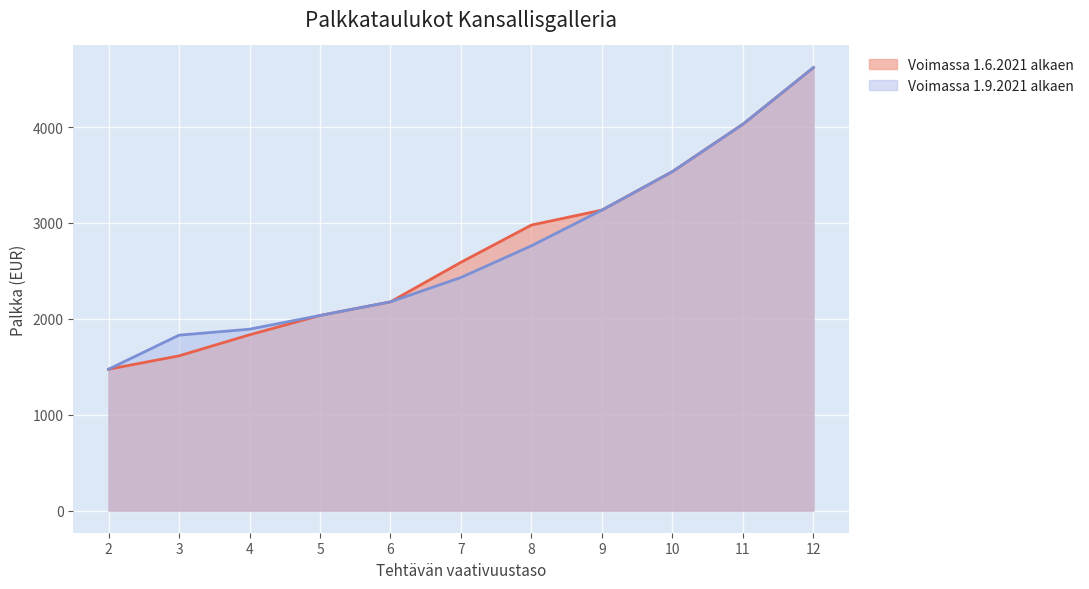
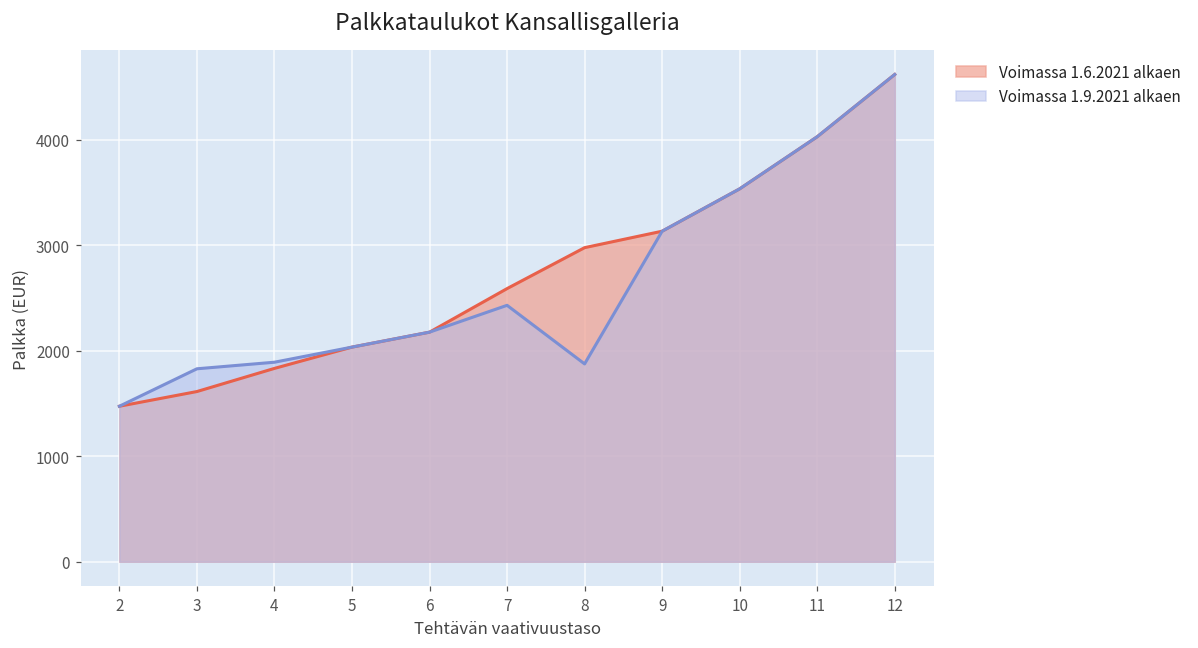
  {
    "Voimassa 1.6.2021 alkaen": {
      "3": 1600,
      "4": 1800,
      "7": 2600,
      "8": 3000
    },
    "Voimassa 1.9.2021 alkaen": {
      "3": 1800,
      "4": 1900,
      "7": 2400,
-     "8": 2800
+     "8": 1900
    }
  }
